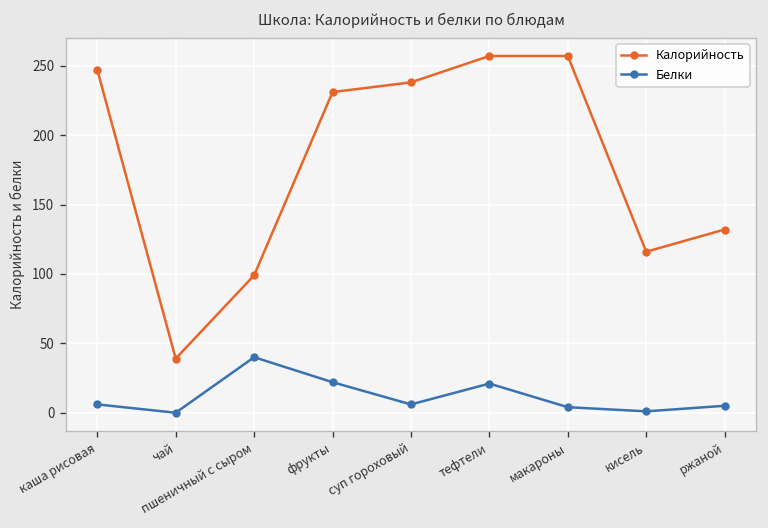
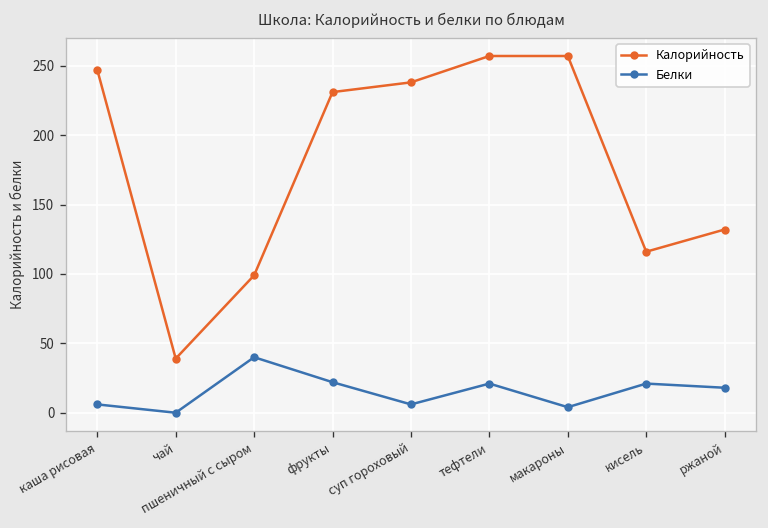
  {
    "Калорийность": {
      "каша рисовая": 247,
      "чай": 39,
      "пшеничный с сыром": 99,
      "фрукты": 231,
      "суп гороховый": 238,
      "тефтели": 257,
      "макароны": 257,
      "кисель": 116,
      "ржаной": 132
    },
    "Белки": {
      "каша рисовая": 6,
      "чай": 0,
      "пшеничный с сыром": 40,
      "фрукты": 22,
      "суп гороховый": 6,
      "тефтели": 21,
      "макароны": 4,
-     "кисель": 1,
-     "ржаной": 5
+     "кисель": 21,
+     "ржаной": 18
    }
  }
